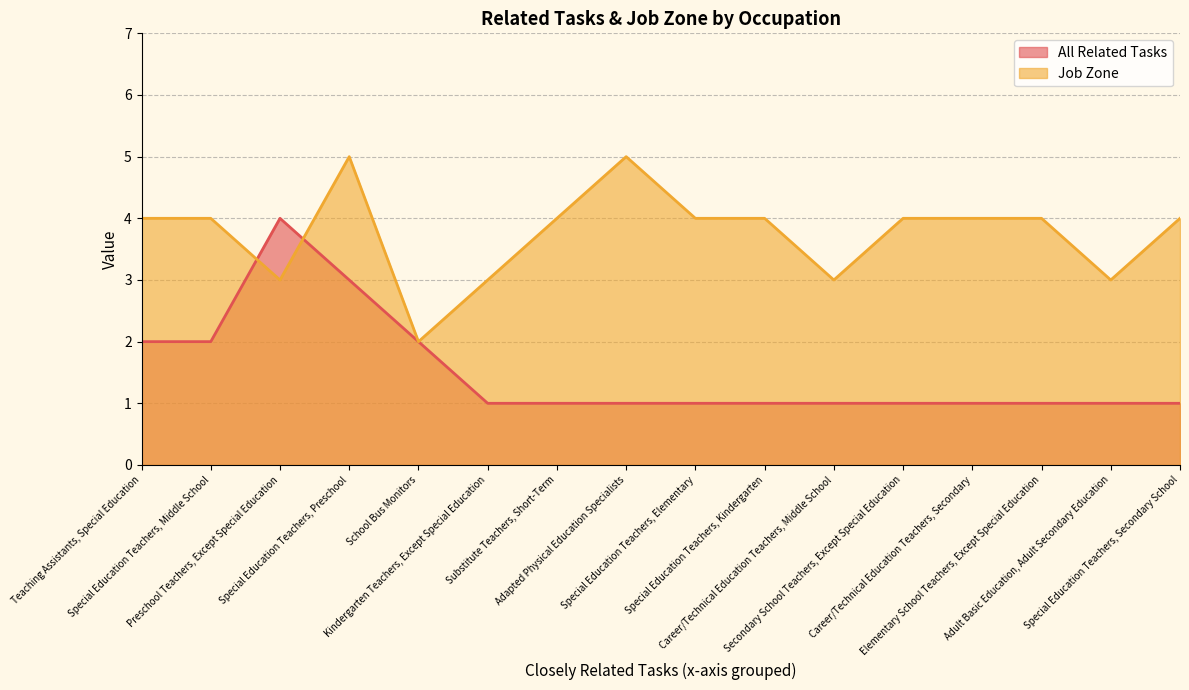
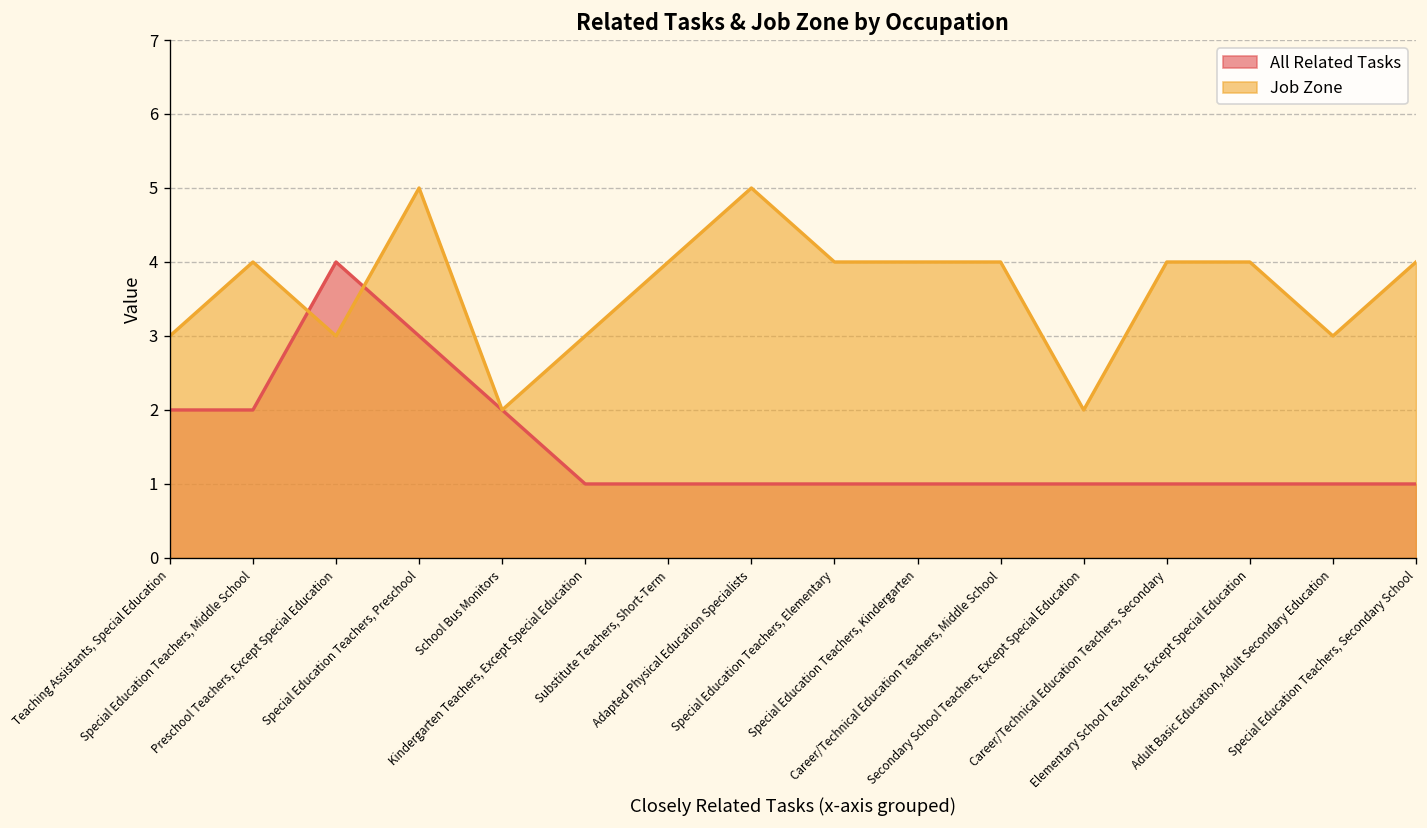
  {
    "All Related Tasks": {
      "Teaching Assistants, Special Education": 2,
      "Special Education Teachers, Middle School": 2,
      "Preschool Teachers, Except Special Education": 4,
      "Special Education Teachers, Preschool": 3,
      "Kindergarten Teachers, Except Special Education": 1,
      "Substitute Teachers, Short-Term": 1,
      "Adapted Physical Education Specialists": 1,
      "Special Education Teachers, Elementary": 1,
      "Special Education Teachers, Kindergarten": 1,
      "Career/Technical Education Teachers, Middle School": 1,
      "Secondary School Teachers, Except Special Education": 1,
      "Career/Technical Education Teachers, Secondary": 1,
      "Elementary School Teachers, Except Special Education": 1,
      "Adult Basic Education, Adult Secondary Education": 1,
      "Special Education Teachers, Secondary School": 1
    },
    "Job Zone": {
-     "Teaching Assistants, Special Education": 4,
+     "Teaching Assistants, Special Education": 3,
      "Special Education Teachers, Middle School": 4,
      "Preschool Teachers, Except Special Education": 3,
      "Special Education Teachers, Preschool": 5,
      "Kindergarten Teachers, Except Special Education": 3,
      "Substitute Teachers, Short-Term": 4,
      "Adapted Physical Education Specialists": 5,
      "Special Education Teachers, Elementary": 4,
      "Special Education Teachers, Kindergarten": 4,
-     "Career/Technical Education Teachers, Middle School": 3,
-     "Secondary School Teachers, Except Special Education": 4,
+     "Career/Technical Education Teachers, Middle School": 4,
+     "Secondary School Teachers, Except Special Education": 2,
      "Career/Technical Education Teachers, Secondary": 4,
      "Elementary School Teachers, Except Special Education": 4,
      "Adult Basic Education, Adult Secondary Education": 3,
      "Special Education Teachers, Secondary School": 4
    }
  }
